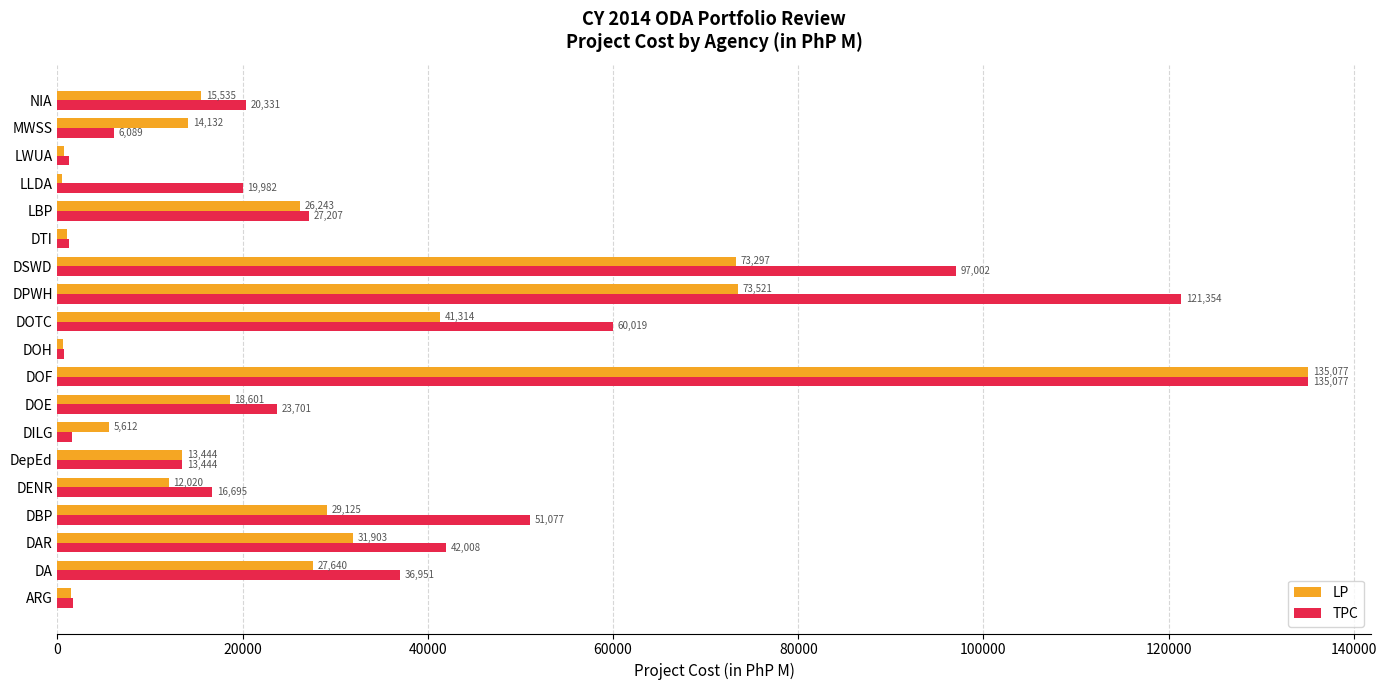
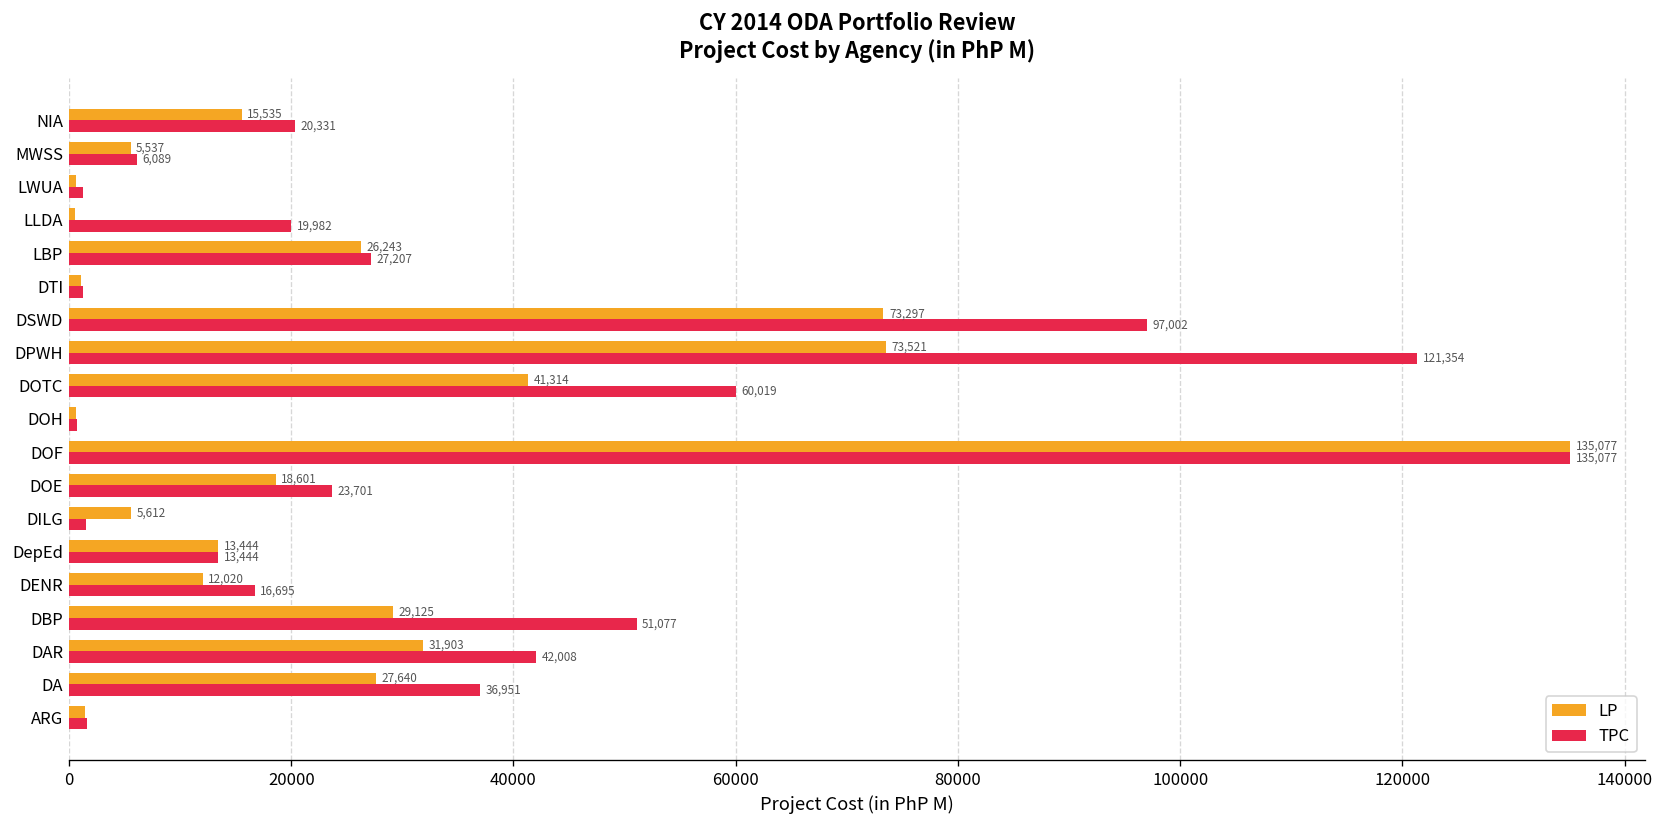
  {
    "LP": {
      "NIA": "15,535",
-     "MWSS": "14,132",
+     "MWSS": "5,537",
      "LBP": "26,243",
      "DSWD": "73,297",
      "DPWH": "73,521",
      "DOTC": "41,314",
      "DOF": "135,077",
      "DOE": "18,601",
      "DILG": "5,612",
      "DepEd": "13,444",
      "DENR": "12,020",
      "DBP": "29,125",
      "DAR": "31,903",
      "DA": "27,640"
    },
    "TPC": {
      "NIA": "20,331",
      "MWSS": "6,089",
      "LLDA": "19,982",
      "LBP": "27,207",
      "DSWD": "97,002",
      "DPWH": "121,354",
      "DOTC": "60,019",
      "DOF": "135,077",
      "DOE": "23,701",
      "DepEd": "13,444",
      "DENR": "16,695",
      "DBP": "51,077",
      "DAR": "42,008",
      "DA": "36,951"
    }
  }
